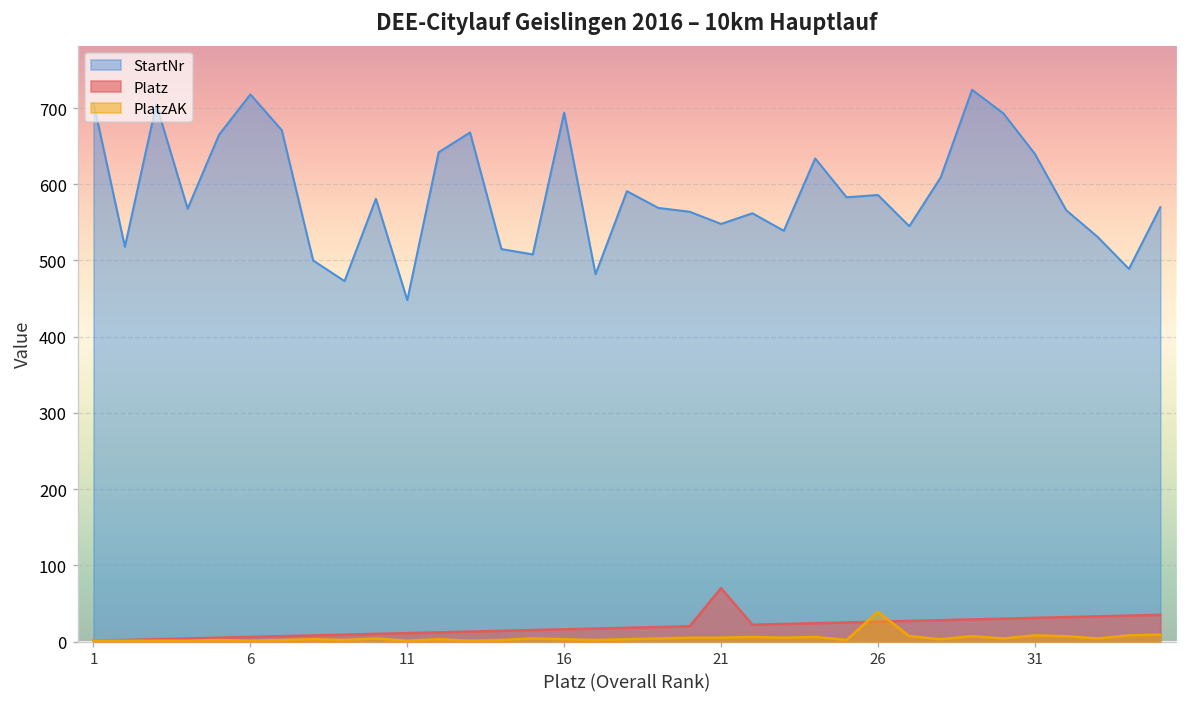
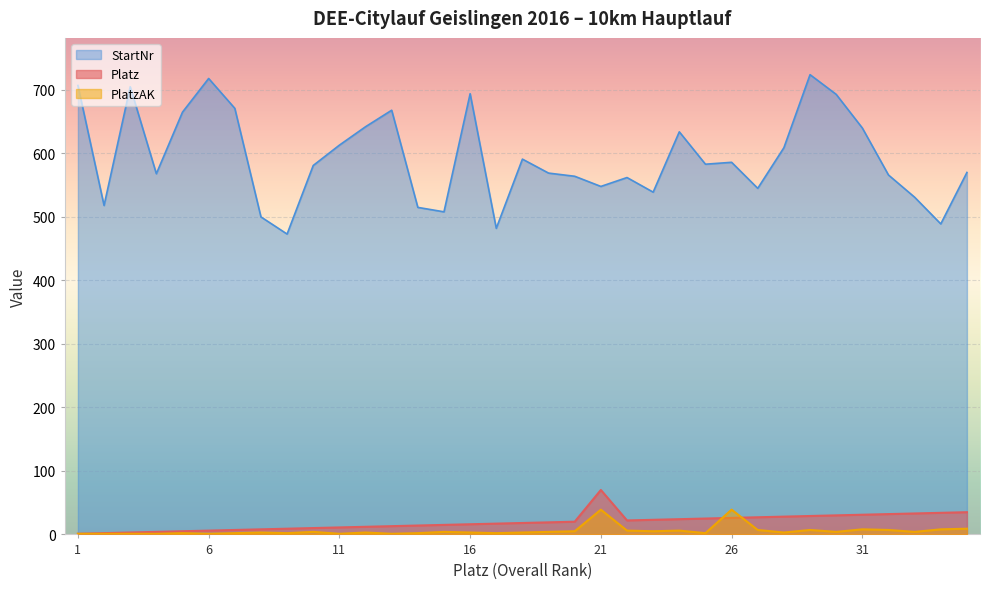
  {
    "StartNr": {
      "6": 720,
-     "11": 450,
+     "11": 610,
      "16": 690,
      "21": 550,
      "26": 590,
      "31": 640
    },
    "Platz": {
      "6": 10,
      "11": 10,
      "16": 20,
      "21": 70,
      "26": 30,
      "31": 30
    },
    "PlatzAK": {
      "6": 0,
      "11": 0,
      "16": 0,
-     "21": 10,
+     "21": 40,
      "26": 40,
      "31": 10
    }
  }
